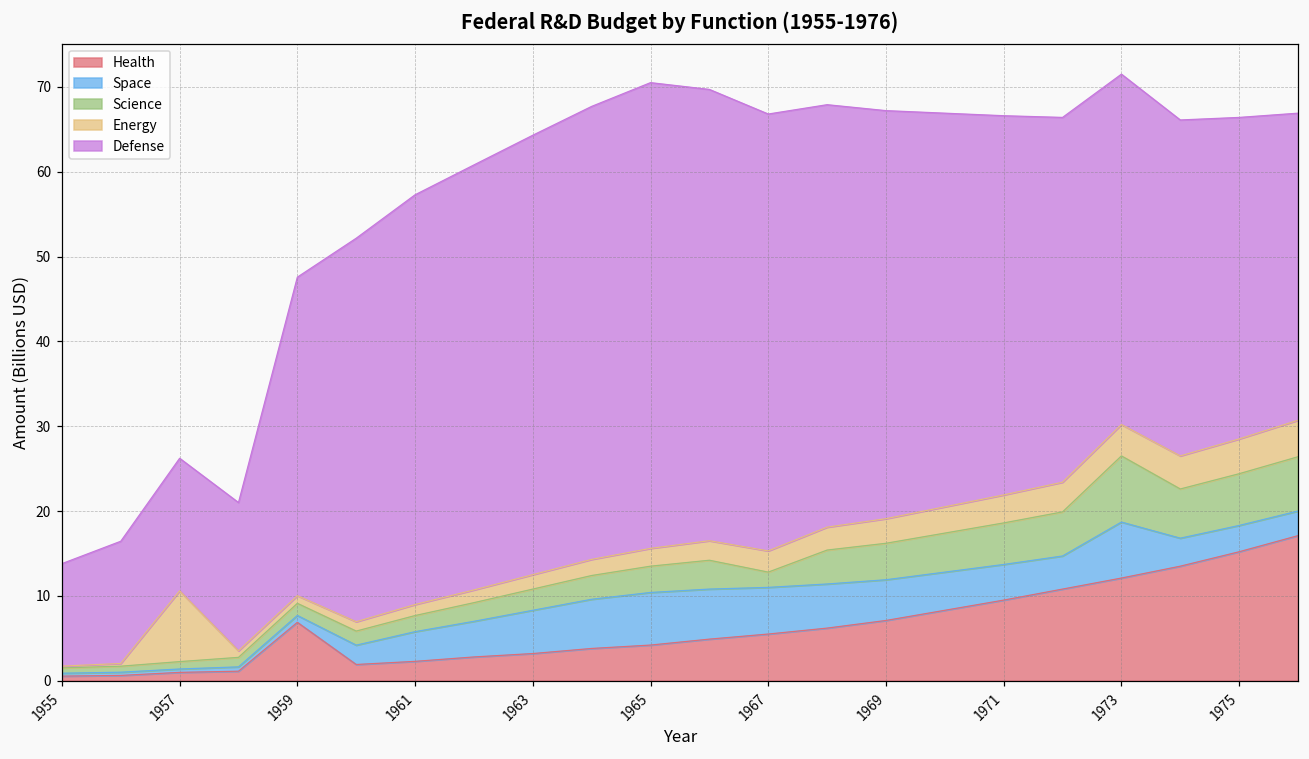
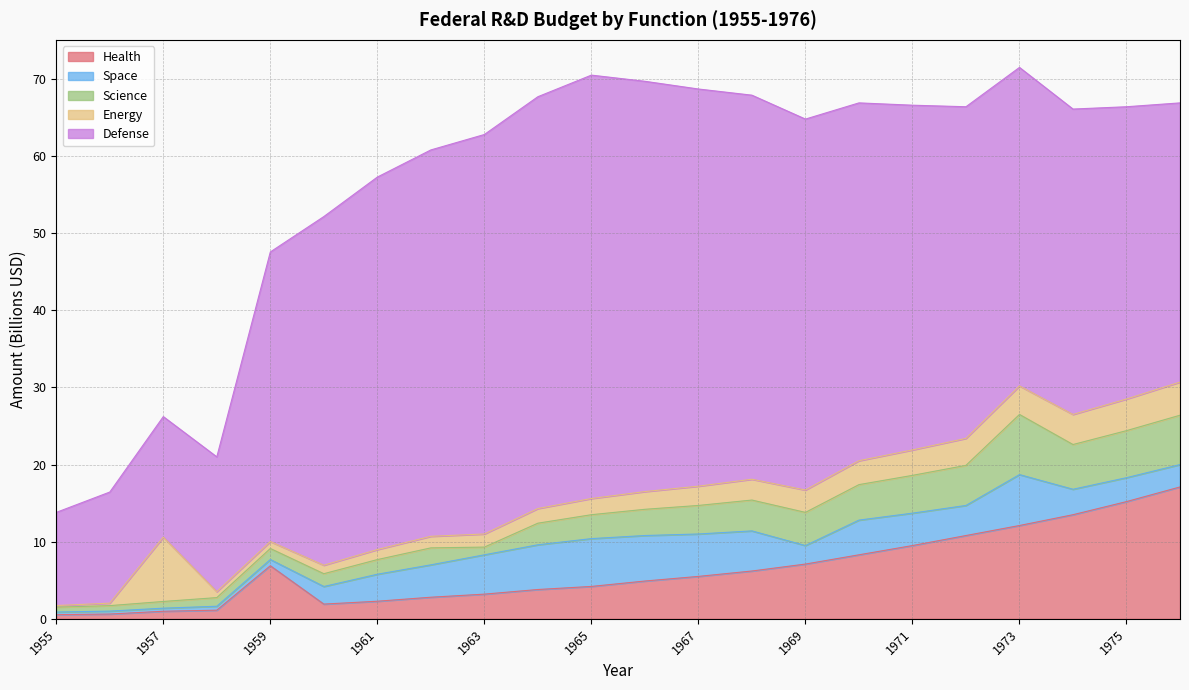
  {
    "Health": {
      "1955": 1,
      "1957": 1,
      "1959": 7,
      "1961": 2,
      "1963": 3,
      "1965": 4,
      "1967": 6,
      "1969": 7,
      "1971": 10,
      "1973": 12,
      "1975": 15
    },
    "Space": {
      "1955": 0,
      "1957": 0,
      "1959": 1,
      "1961": 3,
      "1963": 5,
      "1965": 6,
      "1967": 6,
-     "1969": 5,
+     "1969": 2,
      "1971": 4,
      "1973": 7,
      "1975": 3
    },
    "Science": {
      "1957": 1,
      "1959": 1,
      "1961": 2,
-     "1963": 3,
+     "1963": 1,
      "1965": 3,
-     "1967": 2,
+     "1967": 4,
      "1969": 4,
      "1971": 5,
      "1973": 8,
      "1975": 6
    },
    "Energy": {
      "1957": 8,
      "1959": 1,
      "1961": 1,
      "1963": 2,
      "1965": 2,
      "1967": 3,
      "1969": 3,
      "1971": 3,
      "1973": 4,
      "1975": 4
    },
    "Defense": {
      "1955": 12,
      "1957": 16,
      "1959": 38,
      "1961": 48,
      "1963": 52,
      "1965": 55,
      "1967": 52,
      "1969": 48,
      "1971": 45,
      "1973": 41,
      "1975": 38
    }
  }
